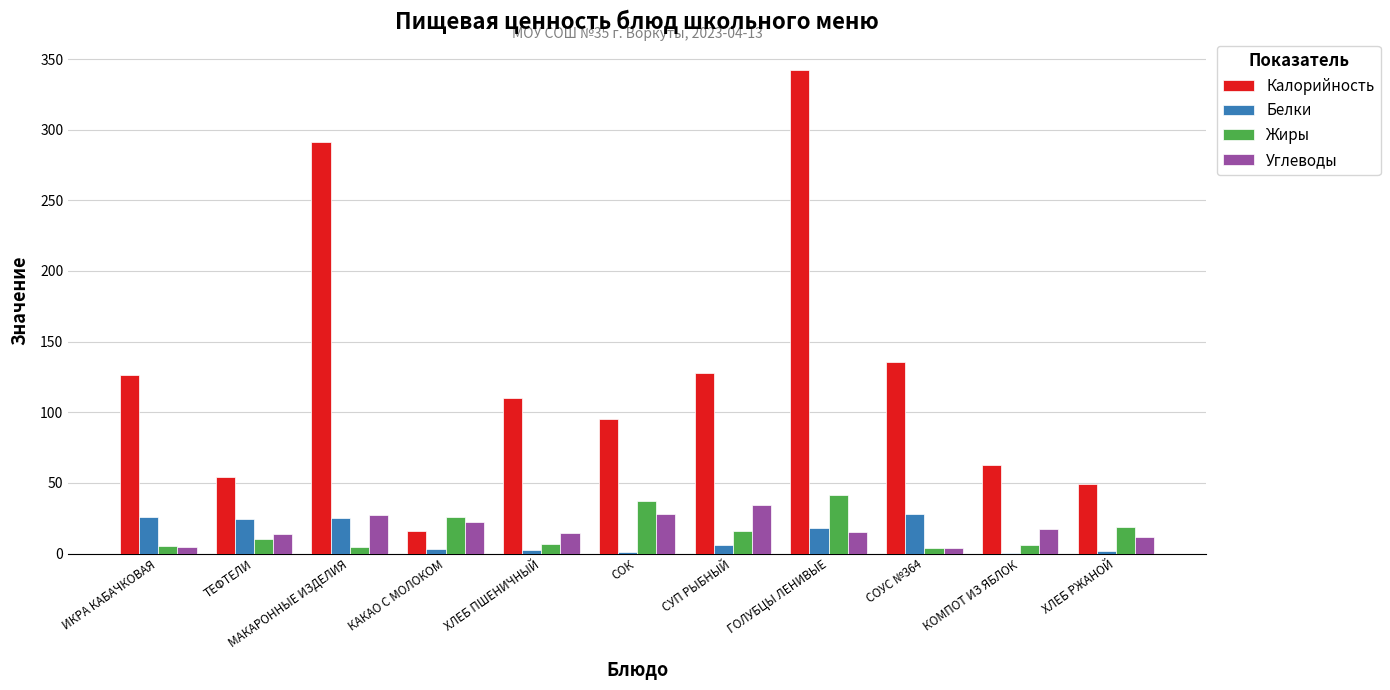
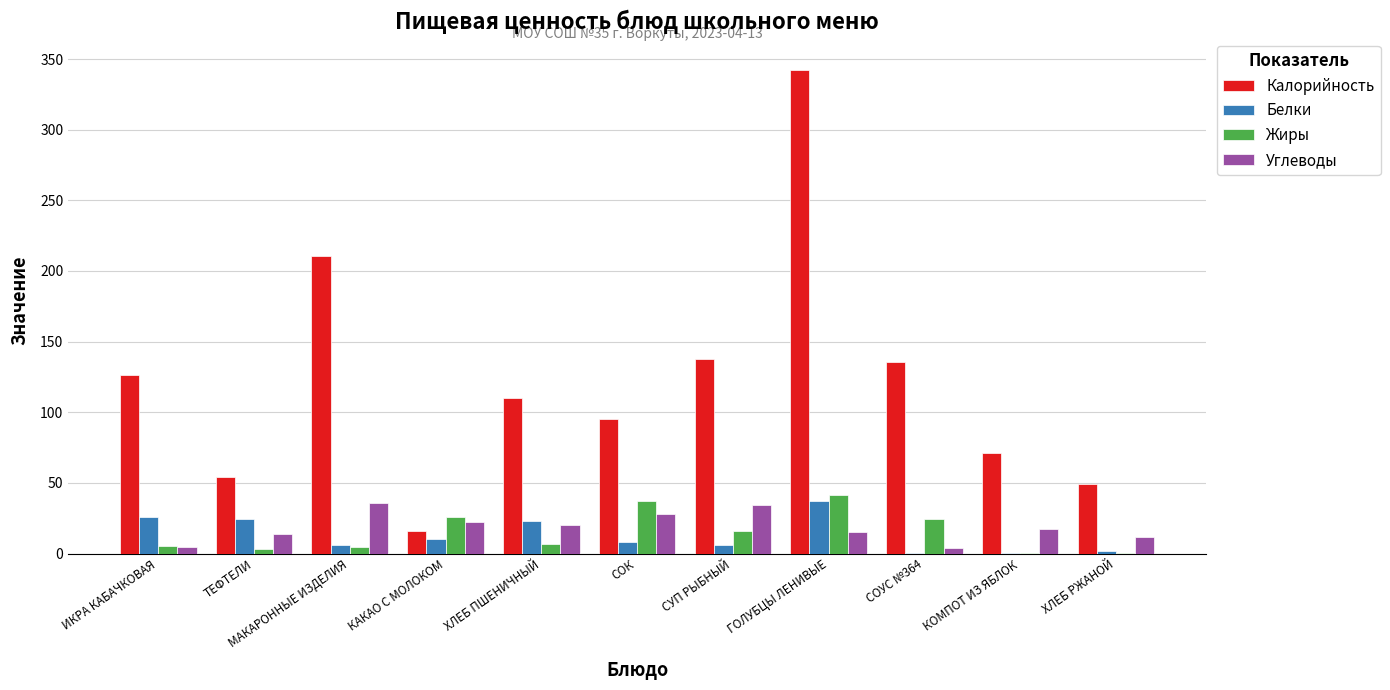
  {
    "Калорийность": {
      "ИКРА КАБАЧКОВАЯ": 127,
      "ТЕФТЕЛИ": 54,
-     "МАКАРОННЫЕ ИЗДЕЛИЯ": 292,
+     "МАКАРОННЫЕ ИЗДЕЛИЯ": 211,
      "КАКАО С МОЛОКОМ": 16,
      "ХЛЕБ ПШЕНИЧНЫЙ": 110,
      "СОК": 95,
-     "СУП РЫБНЫЙ": 128,
+     "СУП РЫБНЫЙ": 137,
      "ГОЛУБЦЫ ЛЕНИВЫЕ": 342,
      "СОУС №364": 136,
-     "КОМПОТ ИЗ ЯБЛОК": 63,
+     "КОМПОТ ИЗ ЯБЛОК": 71,
      "ХЛЕБ РЖАНОЙ": 49
    },
    "Белки": {
      "ИКРА КАБАЧКОВАЯ": 26,
      "ТЕФТЕЛИ": 25,
-     "МАКАРОННЫЕ ИЗДЕЛИЯ": 25,
-     "КАКАО С МОЛОКОМ": 3,
-     "ХЛЕБ ПШЕНИЧНЫЙ": 2,
-     "СОК": 1,
+     "МАКАРОННЫЕ ИЗДЕЛИЯ": 6,
+     "КАКАО С МОЛОКОМ": 10,
+     "ХЛЕБ ПШЕНИЧНЫЙ": 23,
+     "СОК": 8,
      "СУП РЫБНЫЙ": 6,
-     "ГОЛУБЦЫ ЛЕНИВЫЕ": 18,
-     "СОУС №364": 28,
+     "ГОЛУБЦЫ ЛЕНИВЫЕ": 37,
+     "СОУС №364": 1,
      "ХЛЕБ РЖАНОЙ": 2
    },
    "Жиры": {
      "ИКРА КАБАЧКОВАЯ": 5,
-     "ТЕФТЕЛИ": 10,
+     "ТЕФТЕЛИ": 3,
      "МАКАРОННЫЕ ИЗДЕЛИЯ": 5,
      "КАКАО С МОЛОКОМ": 26,
      "ХЛЕБ ПШЕНИЧНЫЙ": 7,
      "СОК": 38,
      "СУП РЫБНЫЙ": 16,
      "ГОЛУБЦЫ ЛЕНИВЫЕ": 41,
-     "СОУС №364": 4,
-     "КОМПОТ ИЗ ЯБЛОК": 6,
-     "ХЛЕБ РЖАНОЙ": 19
+     "СОУС №364": 25,
+     "КОМПОТ ИЗ ЯБЛОК": 0,
+     "ХЛЕБ РЖАНОЙ": 0
    },
    "Углеводы": {
      "ИКРА КАБАЧКОВАЯ": 5,
      "ТЕФТЕЛИ": 14,
-     "МАКАРОННЫЕ ИЗДЕЛИЯ": 28,
+     "МАКАРОННЫЕ ИЗДЕЛИЯ": 36,
      "КАКАО С МОЛОКОМ": 22,
-     "ХЛЕБ ПШЕНИЧНЫЙ": 14,
+     "ХЛЕБ ПШЕНИЧНЫЙ": 20,
      "СОК": 28,
      "СУП РЫБНЫЙ": 34,
      "ГОЛУБЦЫ ЛЕНИВЫЕ": 15,
      "СОУС №364": 4,
      "КОМПОТ ИЗ ЯБЛОК": 17,
      "ХЛЕБ РЖАНОЙ": 12
    }
  }
